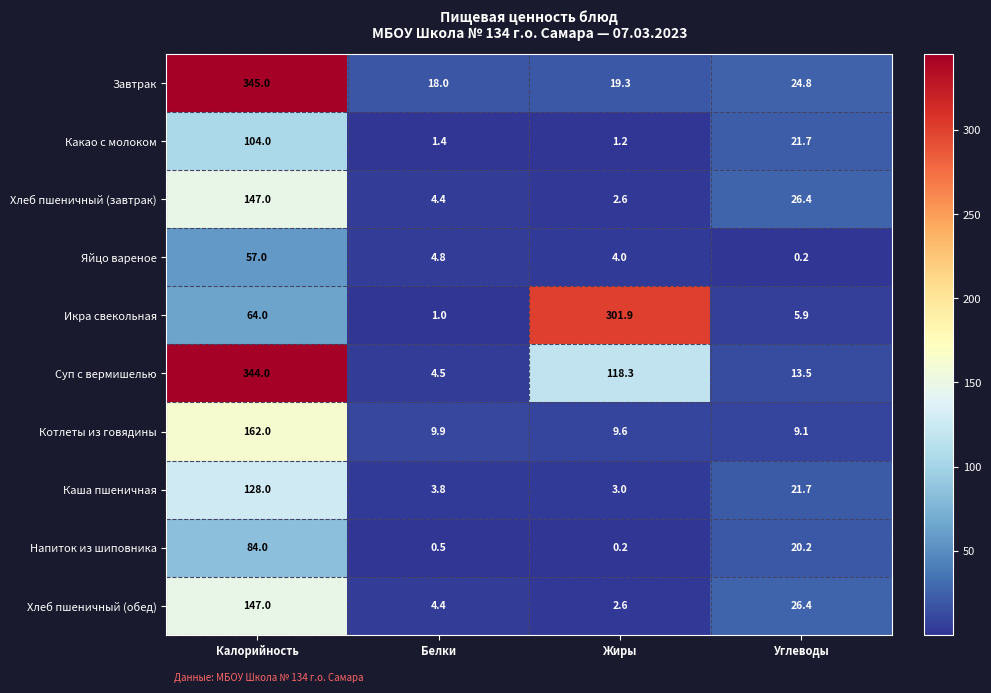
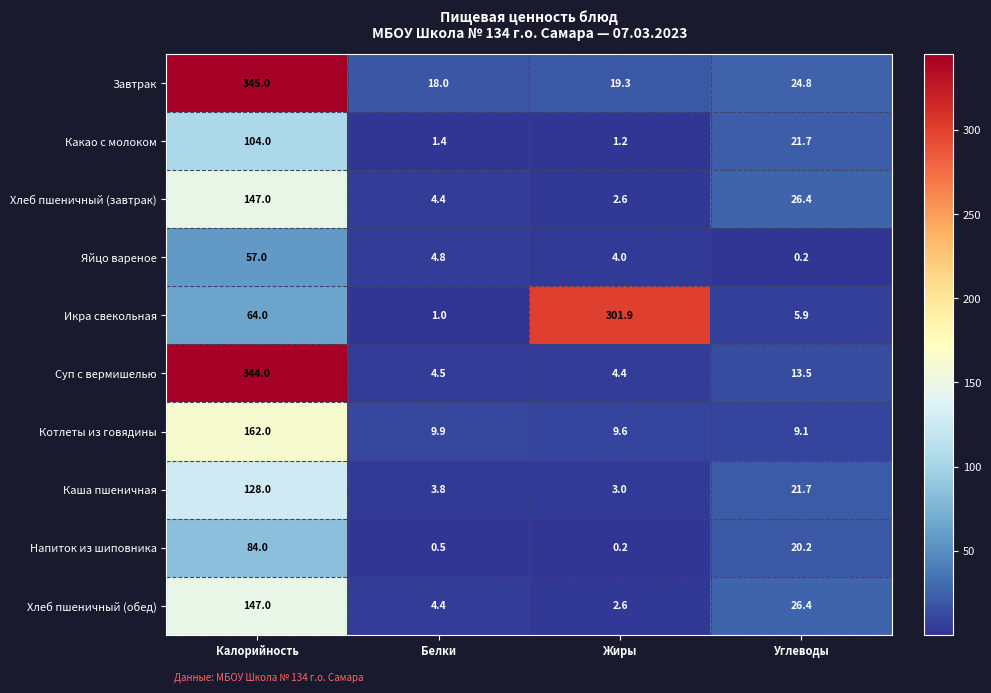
  {
    "Завтрак": {
      "Калорийность": 345.0,
      "Белки": 18.0,
      "Жиры": 19.3,
      "Углеводы": 24.8
    },
    "Какао с молоком": {
      "Калорийность": 104.0,
      "Белки": 1.4,
      "Жиры": 1.2,
      "Углеводы": 21.7
    },
    "Хлеб пшеничный (завтрак)": {
      "Калорийность": 147.0,
      "Белки": 4.4,
      "Жиры": 2.6,
      "Углеводы": 26.4
    },
    "Яйцо вареное": {
      "Калорийность": 57.0,
      "Белки": 4.8,
      "Жиры": 4.0,
      "Углеводы": 0.2
    },
    "Икра свекольная": {
      "Калорийность": 64.0,
      "Белки": 1.0,
      "Жиры": 301.9,
      "Углеводы": 5.9
    },
    "Суп с вермишелью": {
      "Калорийность": 344.0,
      "Белки": 4.5,
-     "Жиры": 118.3,
+     "Жиры": 4.4,
      "Углеводы": 13.5
    },
    "Котлеты из говядины": {
      "Калорийность": 162.0,
      "Белки": 9.9,
      "Жиры": 9.6,
      "Углеводы": 9.1
    },
    "Каша пшеничная": {
      "Калорийность": 128.0,
      "Белки": 3.8,
      "Жиры": 3.0,
      "Углеводы": 21.7
    },
    "Напиток из шиповника": {
      "Калорийность": 84.0,
      "Белки": 0.5,
      "Жиры": 0.2,
      "Углеводы": 20.2
    },
    "Хлеб пшеничный (обед)": {
      "Калорийность": 147.0,
      "Белки": 4.4,
      "Жиры": 2.6,
      "Углеводы": 26.4
    }
  }
